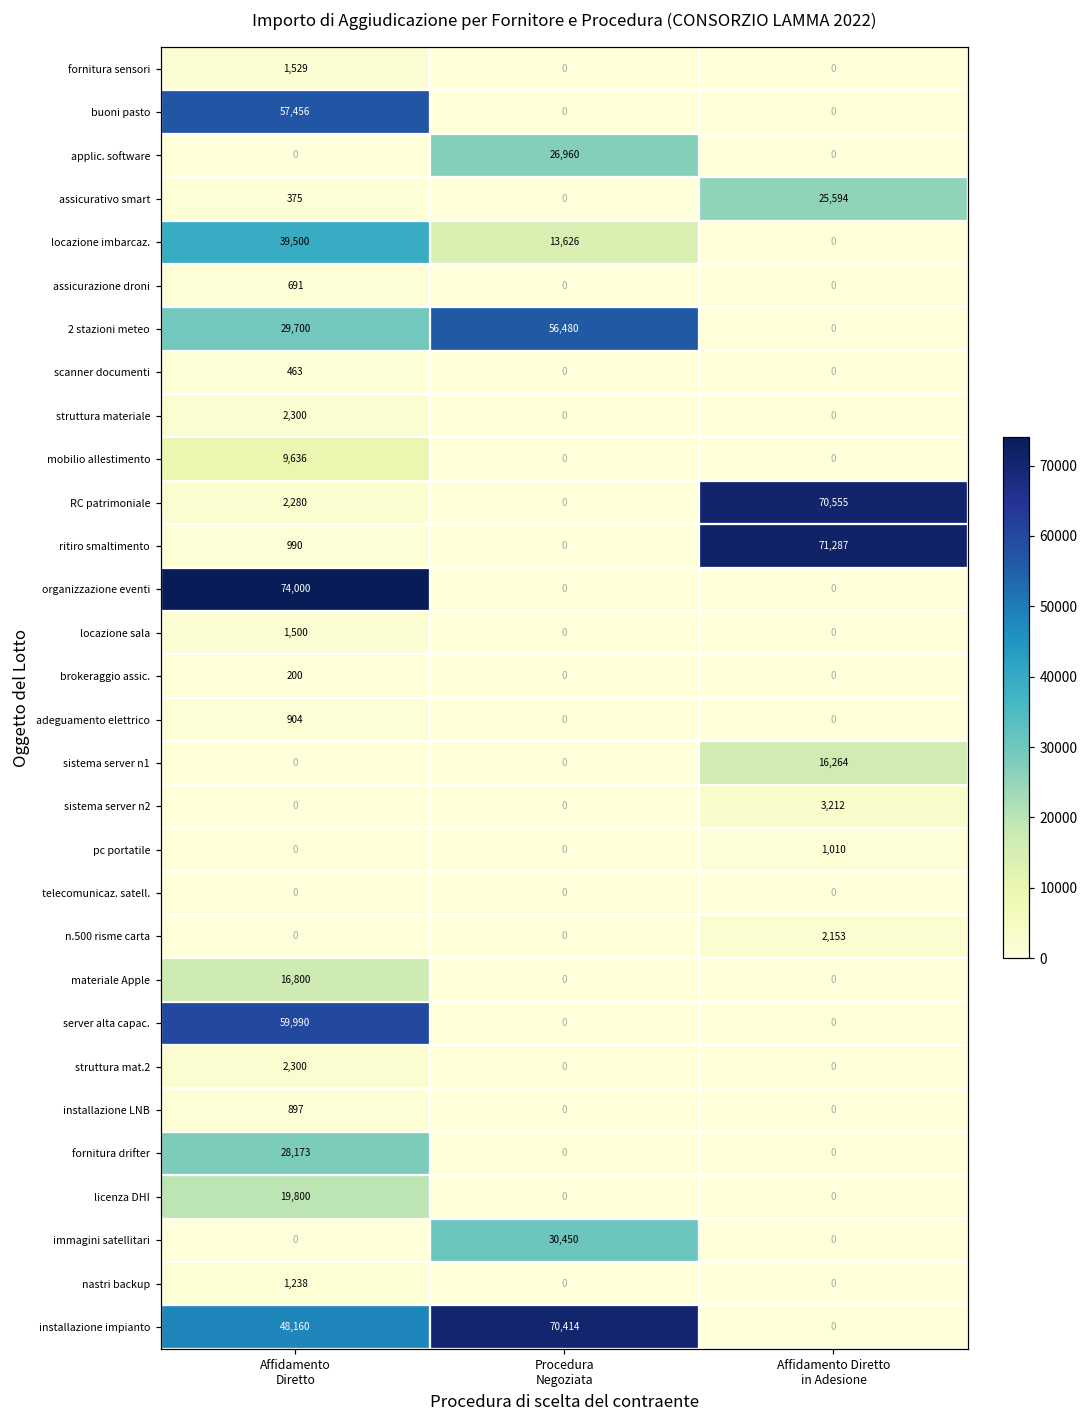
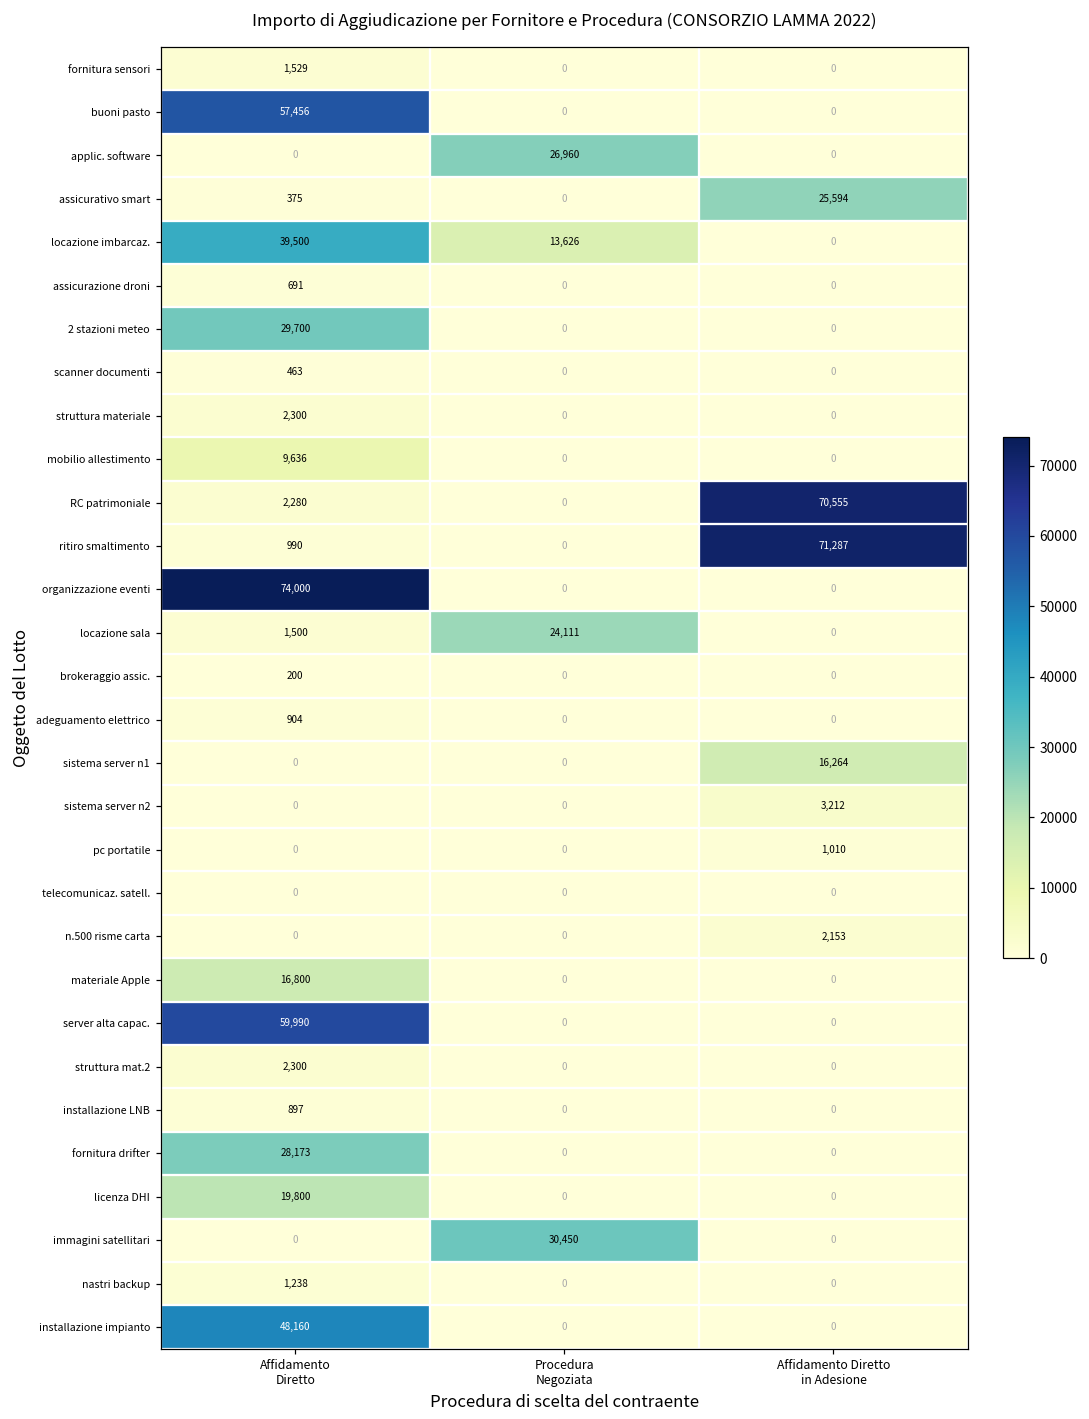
  {
    "fornitura sensori": {
      "Affidamento Diretto": "1,529",
      "Procedura Negoziata": "0",
      "Affidamento Diretto in Adesione": "0"
    },
    "buoni pasto": {
      "Affidamento Diretto": "57,456",
      "Procedura Negoziata": "0",
      "Affidamento Diretto in Adesione": "0"
    },
    "applic. software": {
      "Affidamento Diretto": "0",
      "Procedura Negoziata": "26,960",
      "Affidamento Diretto in Adesione": "0"
    },
    "assicurativo smart": {
      "Affidamento Diretto": "375",
      "Procedura Negoziata": "0",
      "Affidamento Diretto in Adesione": "25,594"
    },
    "locazione imbarcaz.": {
      "Affidamento Diretto": "39,500",
      "Procedura Negoziata": "13,626",
      "Affidamento Diretto in Adesione": "0"
    },
    "assicurazione droni": {
      "Affidamento Diretto": "691",
      "Procedura Negoziata": "0",
      "Affidamento Diretto in Adesione": "0"
    },
    "2 stazioni meteo": {
      "Affidamento Diretto": "29,700",
-     "Procedura Negoziata": "56,480",
+     "Procedura Negoziata": "0",
      "Affidamento Diretto in Adesione": "0"
    },
    "scanner documenti": {
      "Affidamento Diretto": "463",
      "Procedura Negoziata": "0",
      "Affidamento Diretto in Adesione": "0"
    },
    "struttura materiale": {
      "Affidamento Diretto": "2,300",
      "Procedura Negoziata": "0",
      "Affidamento Diretto in Adesione": "0"
    },
    "mobilio allestimento": {
      "Affidamento Diretto": "9,636",
      "Procedura Negoziata": "0",
      "Affidamento Diretto in Adesione": "0"
    },
    "RC patrimoniale": {
      "Affidamento Diretto": "2,280",
      "Procedura Negoziata": "0",
      "Affidamento Diretto in Adesione": "70,555"
    },
    "ritiro smaltimento": {
      "Affidamento Diretto": "990",
      "Procedura Negoziata": "0",
      "Affidamento Diretto in Adesione": "71,287"
    },
    "organizzazione eventi": {
      "Affidamento Diretto": "74,000",
      "Procedura Negoziata": "0",
      "Affidamento Diretto in Adesione": "0"
    },
    "locazione sala": {
      "Affidamento Diretto": "1,500",
-     "Procedura Negoziata": "0",
+     "Procedura Negoziata": "24,111",
      "Affidamento Diretto in Adesione": "0"
    },
    "brokeraggio assic.": {
      "Affidamento Diretto": "200",
      "Procedura Negoziata": "0",
      "Affidamento Diretto in Adesione": "0"
    },
    "adeguamento elettrico": {
      "Affidamento Diretto": "904",
      "Procedura Negoziata": "0",
      "Affidamento Diretto in Adesione": "0"
    },
    "sistema server n1": {
      "Affidamento Diretto": "0",
      "Procedura Negoziata": "0",
      "Affidamento Diretto in Adesione": "16,264"
    },
    "sistema server n2": {
      "Affidamento Diretto": "0",
      "Procedura Negoziata": "0",
      "Affidamento Diretto in Adesione": "3,212"
    },
    "pc portatile": {
      "Affidamento Diretto": "0",
      "Procedura Negoziata": "0",
      "Affidamento Diretto in Adesione": "1,010"
    },
    "telecomunicaz. satell.": {
      "Affidamento Diretto": "0",
      "Procedura Negoziata": "0",
      "Affidamento Diretto in Adesione": "0"
    },
    "n.500 risme carta": {
      "Affidamento Diretto": "0",
      "Procedura Negoziata": "0",
      "Affidamento Diretto in Adesione": "2,153"
    },
    "materiale Apple": {
      "Affidamento Diretto": "16,800",
      "Procedura Negoziata": "0",
      "Affidamento Diretto in Adesione": "0"
    },
    "server alta capac.": {
      "Affidamento Diretto": "59,990",
      "Procedura Negoziata": "0",
      "Affidamento Diretto in Adesione": "0"
    },
    "struttura mat.2": {
      "Affidamento Diretto": "2,300",
      "Procedura Negoziata": "0",
      "Affidamento Diretto in Adesione": "0"
    },
    "installazione LNB": {
      "Affidamento Diretto": "897",
      "Procedura Negoziata": "0",
      "Affidamento Diretto in Adesione": "0"
    },
    "fornitura drifter": {
      "Affidamento Diretto": "28,173",
      "Procedura Negoziata": "0",
      "Affidamento Diretto in Adesione": "0"
    },
    "licenza DHI": {
      "Affidamento Diretto": "19,800",
      "Procedura Negoziata": "0",
      "Affidamento Diretto in Adesione": "0"
    },
    "immagini satellitari": {
      "Affidamento Diretto": "0",
      "Procedura Negoziata": "30,450",
      "Affidamento Diretto in Adesione": "0"
    },
    "nastri backup": {
      "Affidamento Diretto": "1,238",
      "Procedura Negoziata": "0",
      "Affidamento Diretto in Adesione": "0"
    },
    "installazione impianto": {
      "Affidamento Diretto": "48,160",
-     "Procedura Negoziata": "70,414",
+     "Procedura Negoziata": "0",
      "Affidamento Diretto in Adesione": "0"
    }
  }
